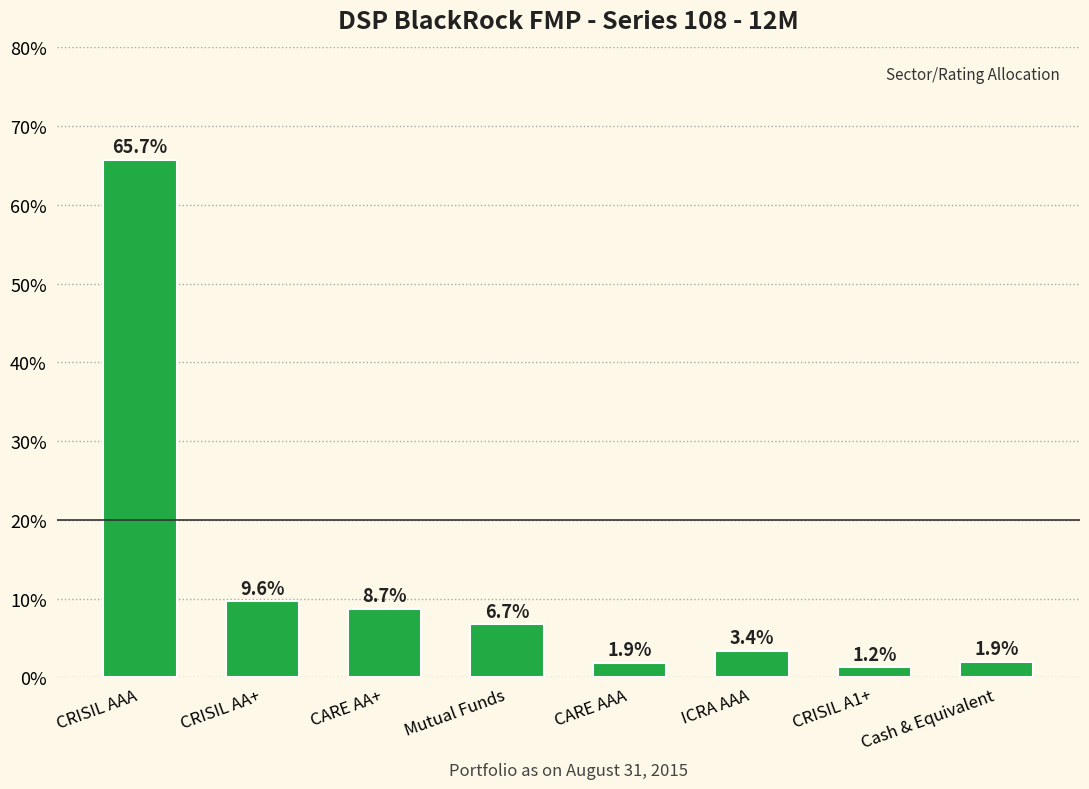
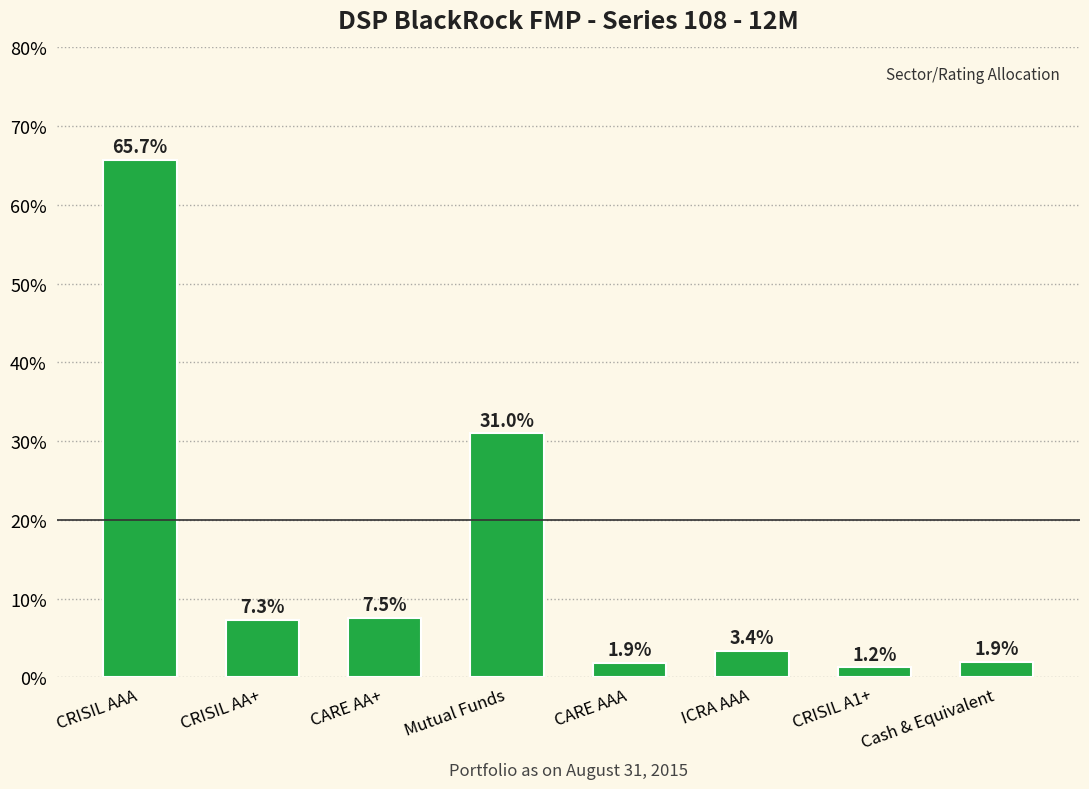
  {
    "CRISIL AAA": "65.7%",
-   "CRISIL AA+": "9.6%",
-   "CARE AA+": "8.7%",
-   "Mutual Funds": "6.7%",
+   "CRISIL AA+": "7.3%",
+   "CARE AA+": "7.5%",
+   "Mutual Funds": "31.0%",
    "CARE AAA": "1.9%",
    "ICRA AAA": "3.4%",
    "CRISIL A1+": "1.2%",
    "Cash & Equivalent": "1.9%"
  }
